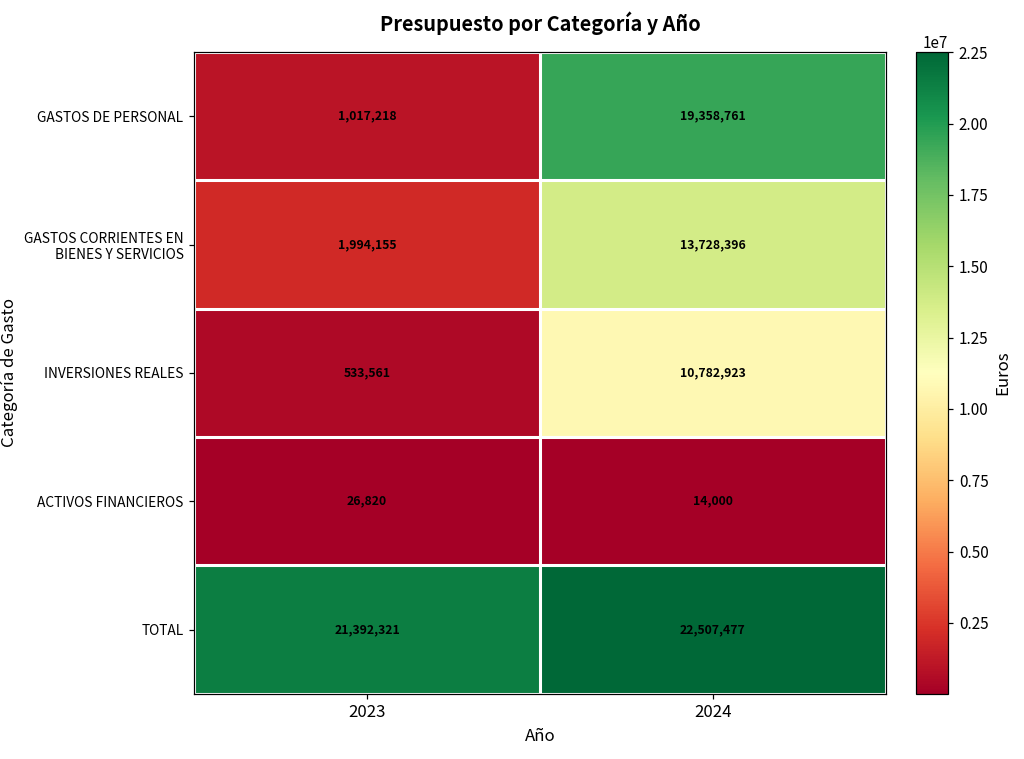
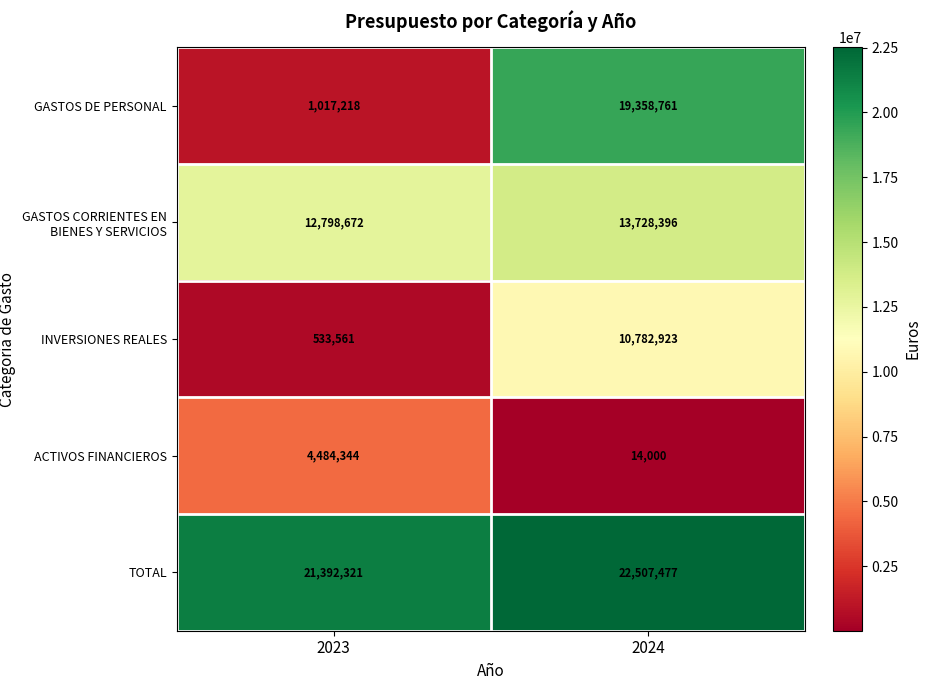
  {
    "GASTOS DE PERSONAL": {
      "2023": "1,017,218",
      "2024": "19,358,761"
    },
    "GASTOS CORRIENTES EN BIENES Y SERVICIOS": {
-     "2023": "1,994,155",
+     "2023": "12,798,672",
      "2024": "13,728,396"
    },
    "INVERSIONES REALES": {
      "2023": "533,561",
      "2024": "10,782,923"
    },
    "ACTIVOS FINANCIEROS": {
-     "2023": "26,820",
+     "2023": "4,484,344",
      "2024": "14,000"
    },
    "TOTAL": {
      "2023": "21,392,321",
      "2024": "22,507,477"
    }
  }
